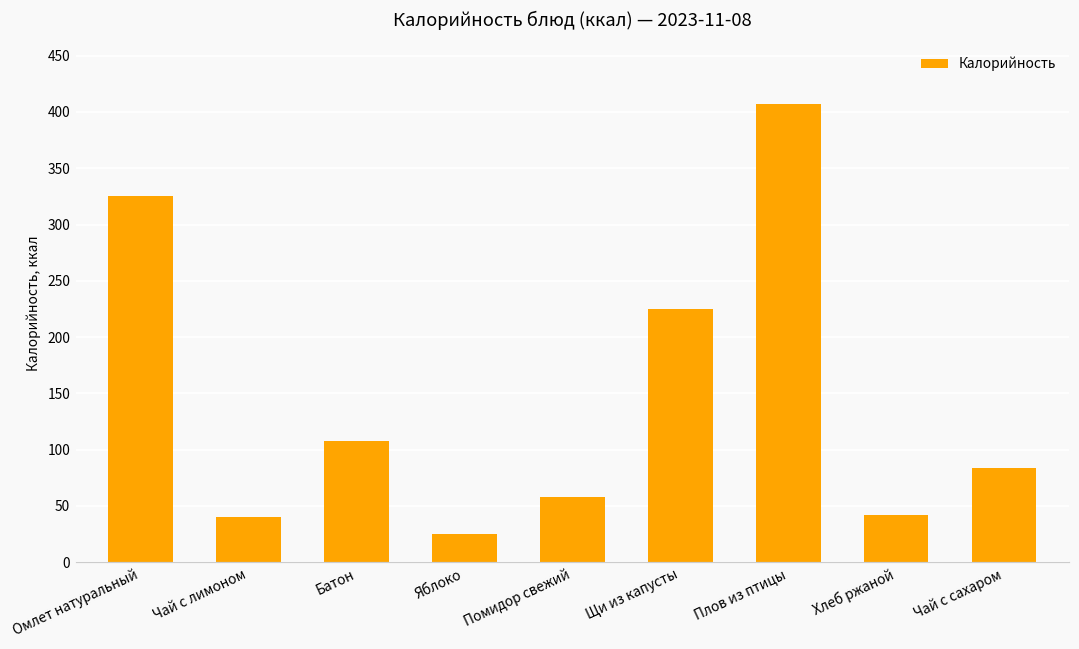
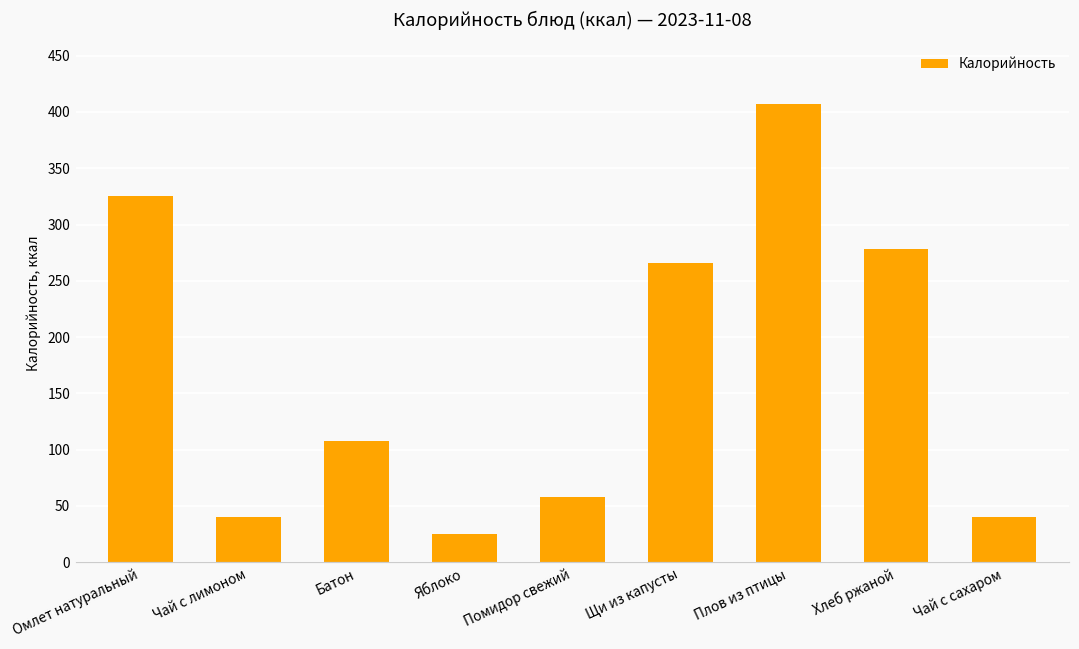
  {
    "Омлет натуральный": 325,
    "Чай с лимоном": 40,
    "Батон": 108,
    "Яблоко": 25,
    "Помидор свежий": 58,
-   "Щи из капусты": 225,
+   "Щи из капусты": 266,
    "Плов из птицы": 407,
-   "Хлеб ржаной": 42,
-   "Чай с сахаром": 84
+   "Хлеб ржаной": 278,
+   "Чай с сахаром": 40
  }
